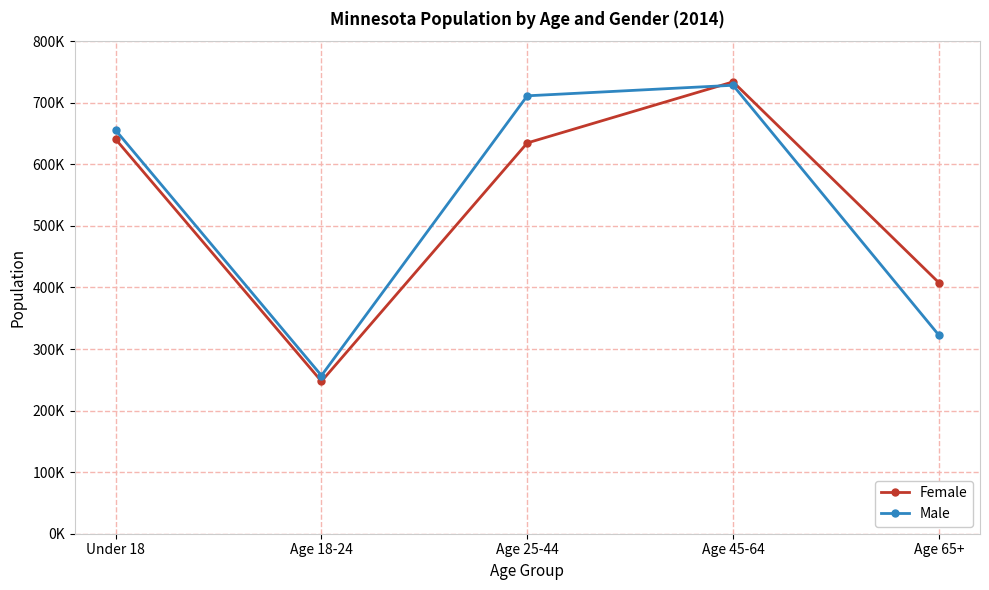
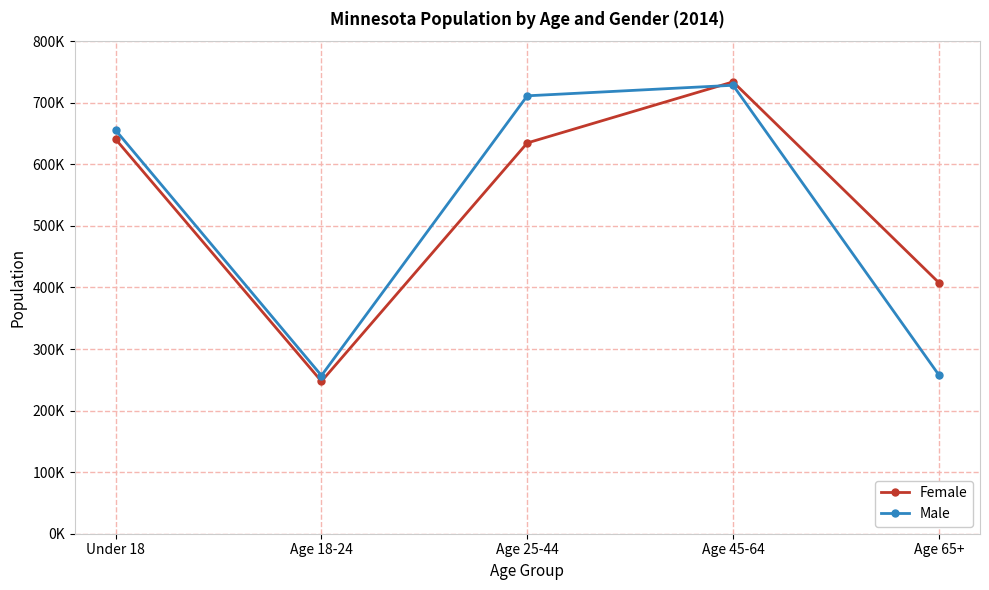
  {
    "Female": {
      "Under 18": 640000,
      "Age 18-24": 250000,
      "Age 25-44": 630000,
      "Age 45-64": 730000,
      "Age 65+": 410000
    },
    "Male": {
      "Under 18": 660000,
      "Age 18-24": 260000,
      "Age 25-44": 710000,
      "Age 45-64": 730000,
-     "Age 65+": 320000
+     "Age 65+": 260000
    }
  }
